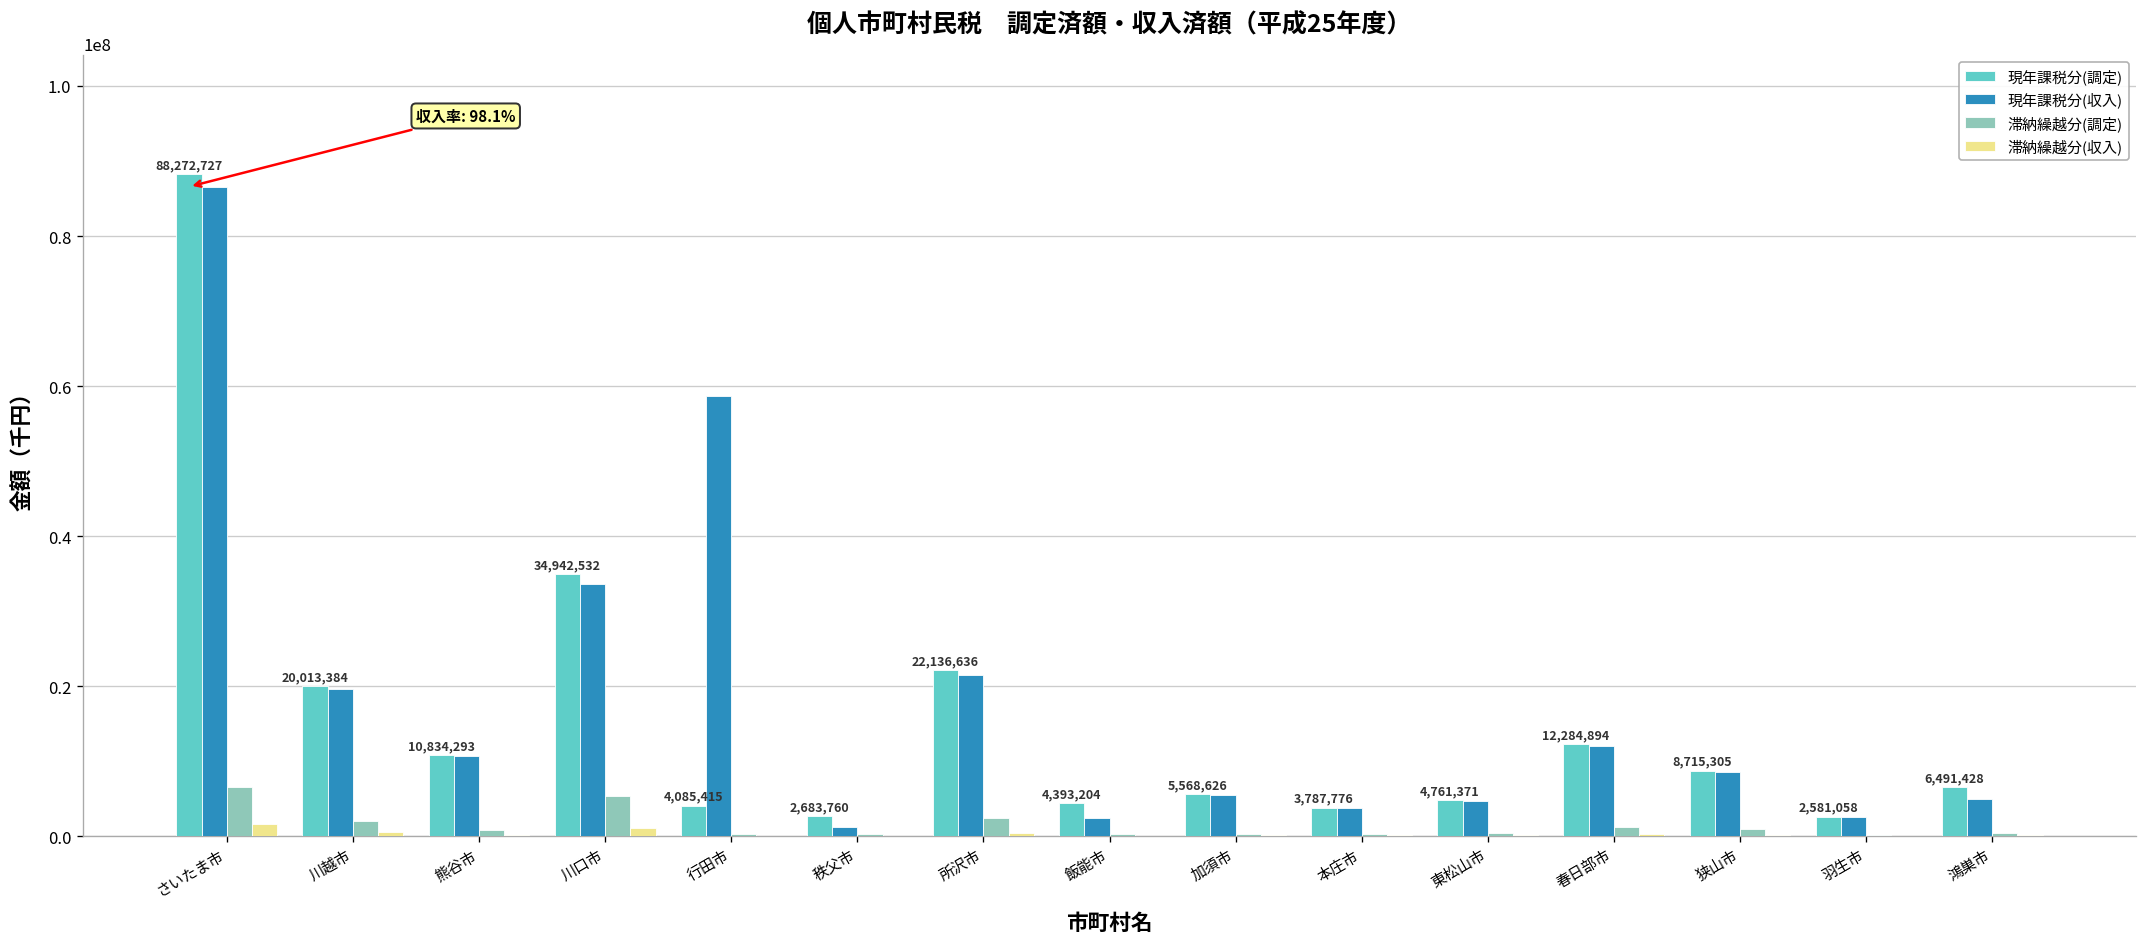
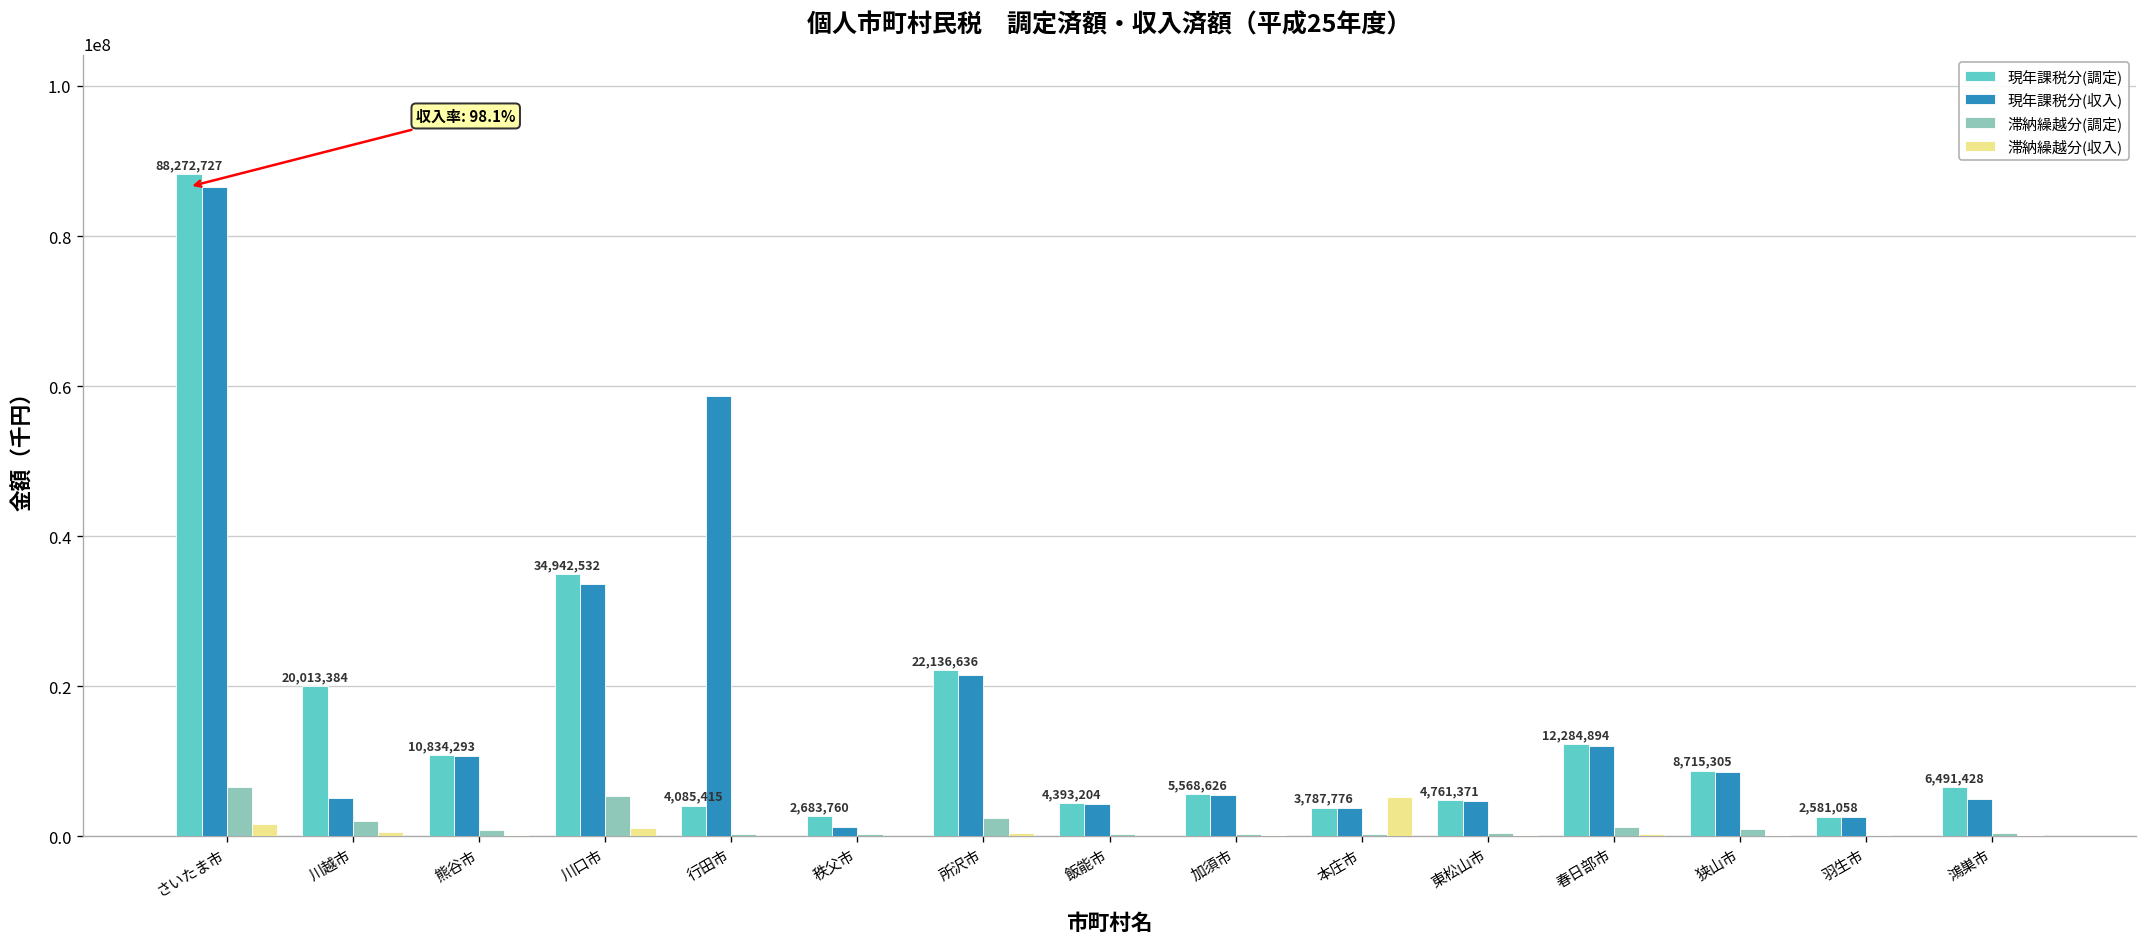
  {
    "現年課税分(収入)": {
-     "川越市": 20000000,
+     "川越市": 5000000,
      "熊谷市": 11000000,
      "川口市": 34000000,
      "行田市": 59000000,
      "秩父市": 1000000,
      "所沢市": 22000000,
-     "飯能市": 2000000,
+     "飯能市": 4000000,
      "春日部市": 12000000,
      "狭山市": 9000000,
      "鴻巣市": 5000000
    },
    "滞納繰越分(収入)": {
      "さいたま市": 2000000,
      "川越市": 0,
      "川口市": 1000000,
-     "本庄市": 0
+     "本庄市": 5000000
    }
  }
